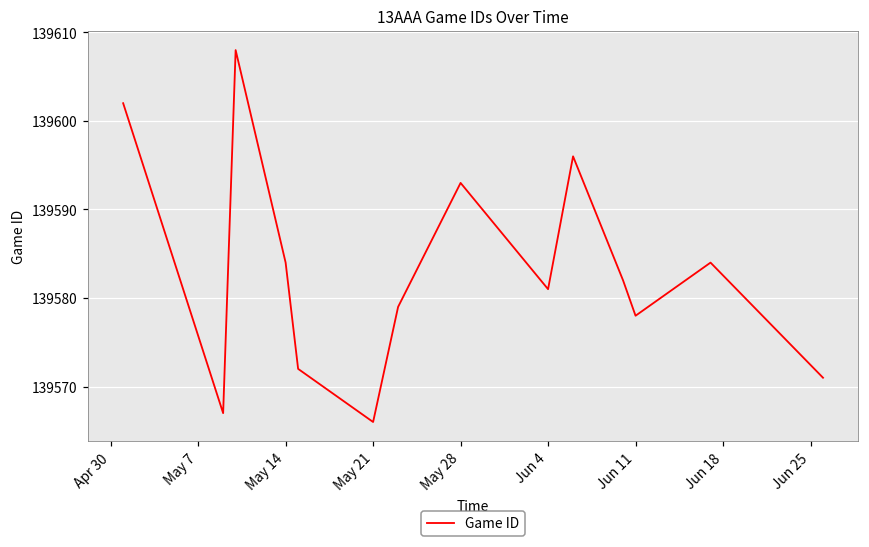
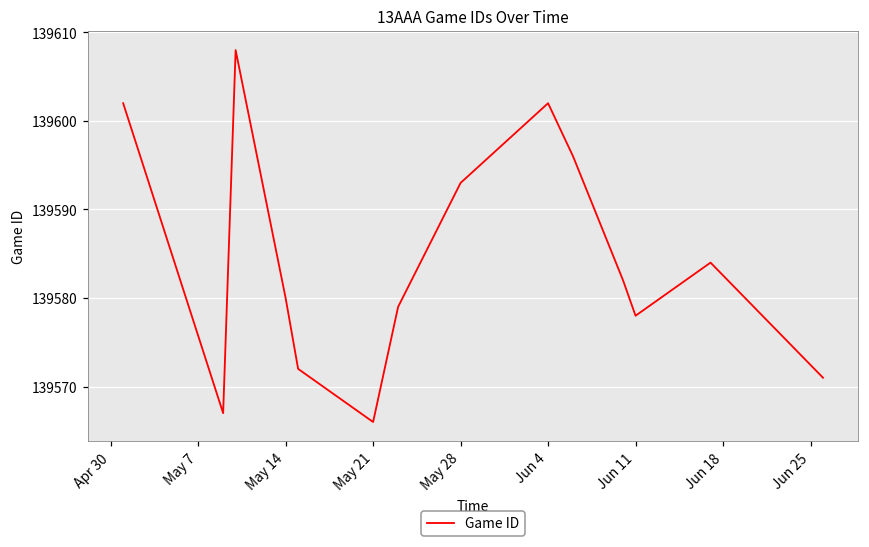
  {
-   "May 14": 139584,
+   "May 14": 139580,
    "May 21": 139566,
    "May 28": 139593,
-   "Jun 4": 139581,
+   "Jun 4": 139602,
    "Jun 11": 139578
  }
